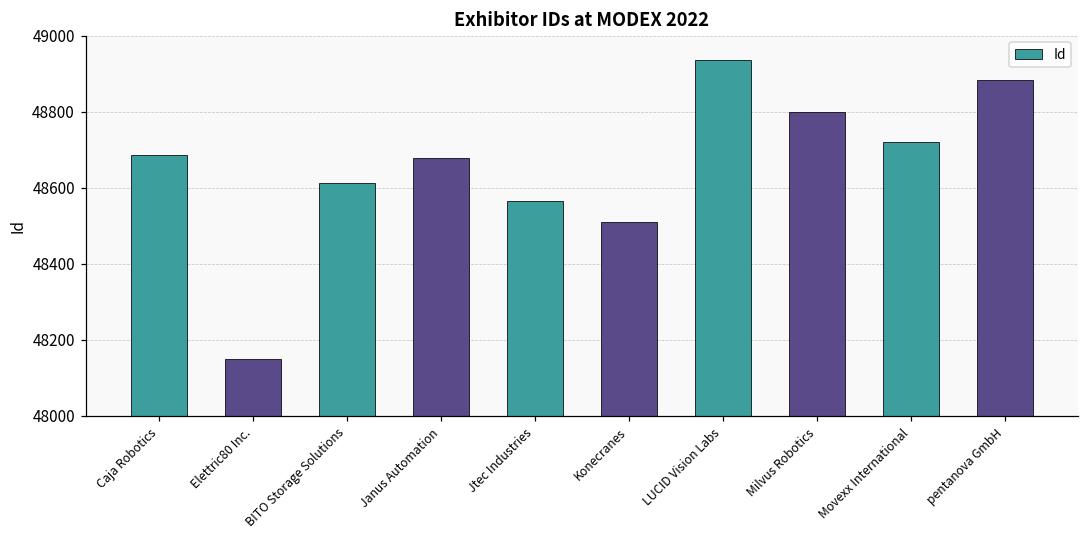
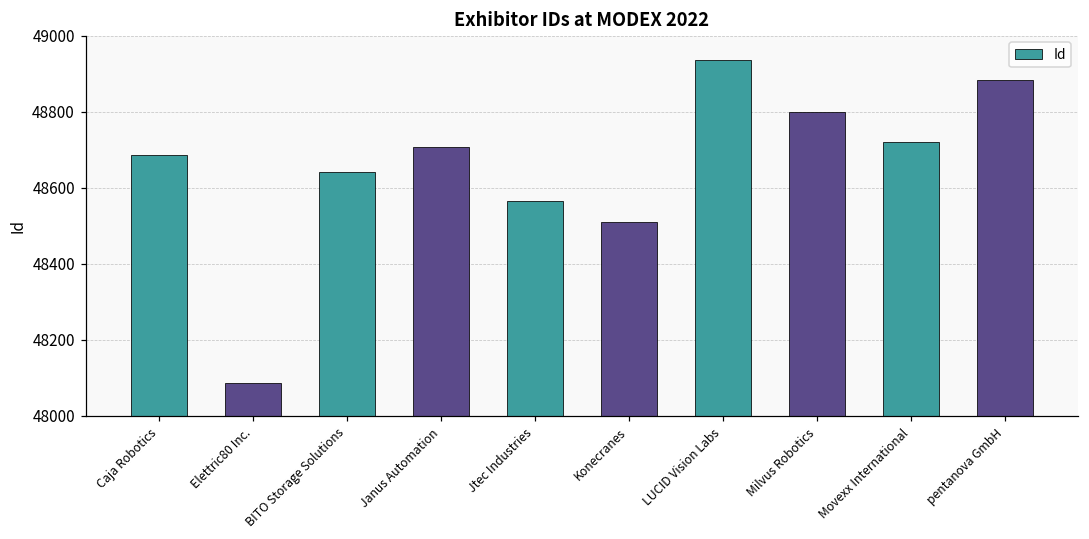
  {
    "Caja Robotics": 48690,
-   "Elettric80 Inc.": 48150,
-   "BITO Storage Solutions": 48610,
-   "Janus Automation": 48680,
+   "Elettric80 Inc.": 48090,
+   "BITO Storage Solutions": 48640,
+   "Janus Automation": 48710,
    "Jtec Industries": 48570,
    "Konecranes": 48510,
    "LUCID Vision Labs": 48940,
    "Milvus Robotics": 48800,
    "Movexx International": 48720,
    "pentanova GmbH": 48880
  }
